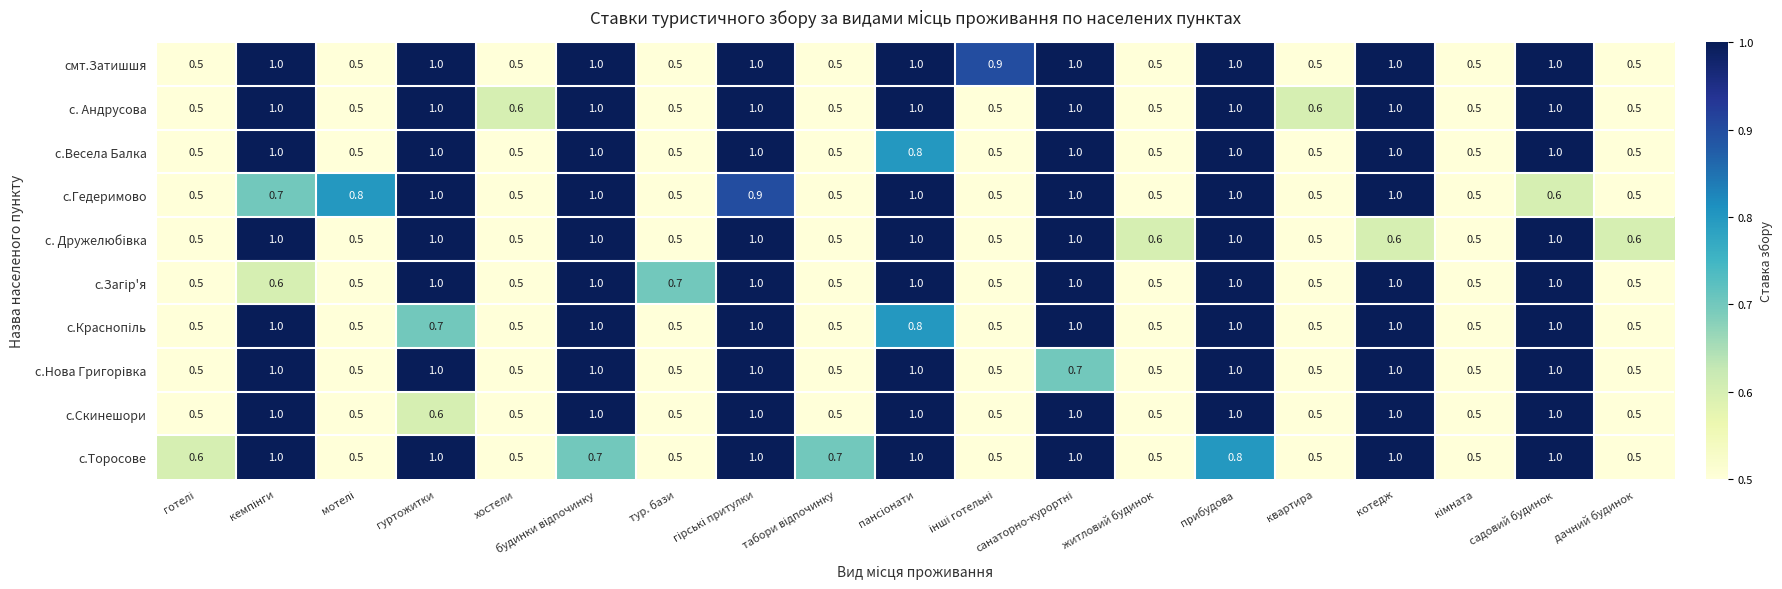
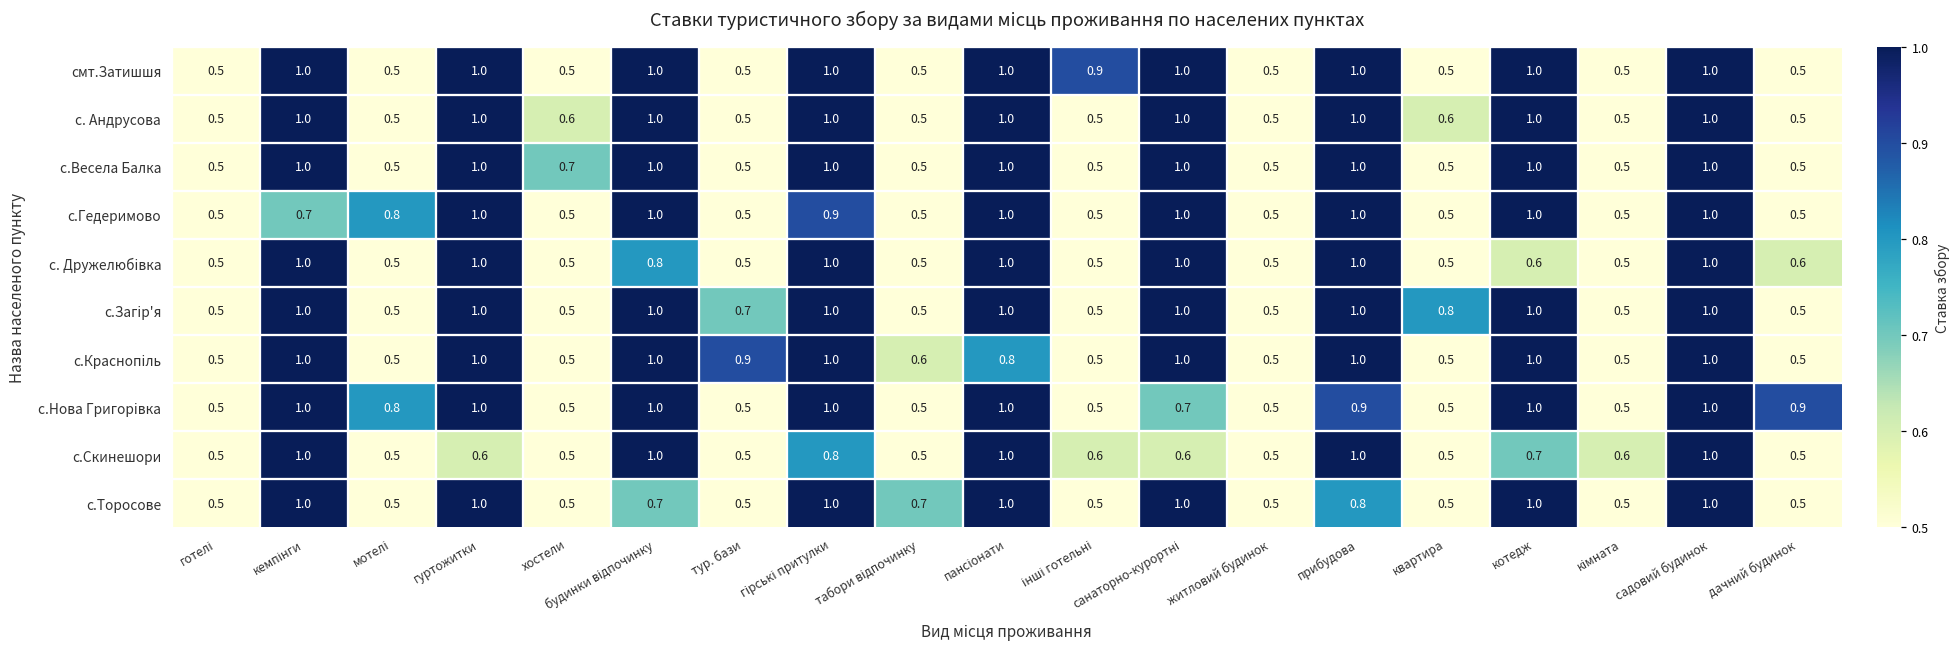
  {
    "смт.Затишшя": {
      "готелі": 0.5,
      "кемпінги": 1.0,
      "мотелі": 0.5,
      "гуртожитки": 1.0,
      "хостели": 0.5,
      "будинки відпочинку": 1.0,
      "тур. бази": 0.5,
      "гірські притулки": 1.0,
      "табори відпочинку": 0.5,
      "пансіонати": 1.0,
      "інші готельні": 0.9,
      "санаторно-курортні": 1.0,
      "житловий будинок": 0.5,
      "прибудова": 1.0,
      "квартира": 0.5,
      "котедж": 1.0,
      "кімната": 0.5,
      "садовий будинок": 1.0,
      "дачний будинок": 0.5
    },
    "с. Андрусова": {
      "готелі": 0.5,
      "кемпінги": 1.0,
      "мотелі": 0.5,
      "гуртожитки": 1.0,
      "хостели": 0.6,
      "будинки відпочинку": 1.0,
      "тур. бази": 0.5,
      "гірські притулки": 1.0,
      "табори відпочинку": 0.5,
      "пансіонати": 1.0,
      "інші готельні": 0.5,
      "санаторно-курортні": 1.0,
      "житловий будинок": 0.5,
      "прибудова": 1.0,
      "квартира": 0.6,
      "котедж": 1.0,
      "кімната": 0.5,
      "садовий будинок": 1.0,
      "дачний будинок": 0.5
    },
    "с.Весела Балка": {
      "готелі": 0.5,
      "кемпінги": 1.0,
      "мотелі": 0.5,
      "гуртожитки": 1.0,
-     "хостели": 0.5,
+     "хостели": 0.7,
      "будинки відпочинку": 1.0,
      "тур. бази": 0.5,
      "гірські притулки": 1.0,
      "табори відпочинку": 0.5,
-     "пансіонати": 0.8,
+     "пансіонати": 1.0,
      "інші готельні": 0.5,
      "санаторно-курортні": 1.0,
      "житловий будинок": 0.5,
      "прибудова": 1.0,
      "квартира": 0.5,
      "котедж": 1.0,
      "кімната": 0.5,
      "садовий будинок": 1.0,
      "дачний будинок": 0.5
    },
    "с.Гедеримово": {
      "готелі": 0.5,
      "кемпінги": 0.7,
      "мотелі": 0.8,
      "гуртожитки": 1.0,
      "хостели": 0.5,
      "будинки відпочинку": 1.0,
      "тур. бази": 0.5,
      "гірські притулки": 0.9,
      "табори відпочинку": 0.5,
      "пансіонати": 1.0,
      "інші готельні": 0.5,
      "санаторно-курортні": 1.0,
      "житловий будинок": 0.5,
      "прибудова": 1.0,
      "квартира": 0.5,
      "котедж": 1.0,
      "кімната": 0.5,
-     "садовий будинок": 0.6,
+     "садовий будинок": 1.0,
      "дачний будинок": 0.5
    },
    "с. Дружелюбівка": {
      "готелі": 0.5,
      "кемпінги": 1.0,
      "мотелі": 0.5,
      "гуртожитки": 1.0,
      "хостели": 0.5,
-     "будинки відпочинку": 1.0,
+     "будинки відпочинку": 0.8,
      "тур. бази": 0.5,
      "гірські притулки": 1.0,
      "табори відпочинку": 0.5,
      "пансіонати": 1.0,
      "інші готельні": 0.5,
      "санаторно-курортні": 1.0,
-     "житловий будинок": 0.6,
+     "житловий будинок": 0.5,
      "прибудова": 1.0,
      "квартира": 0.5,
      "котедж": 0.6,
      "кімната": 0.5,
      "садовий будинок": 1.0,
      "дачний будинок": 0.6
    },
    "с.Загір'я": {
      "готелі": 0.5,
-     "кемпінги": 0.6,
+     "кемпінги": 1.0,
      "мотелі": 0.5,
      "гуртожитки": 1.0,
      "хостели": 0.5,
      "будинки відпочинку": 1.0,
      "тур. бази": 0.7,
      "гірські притулки": 1.0,
      "табори відпочинку": 0.5,
      "пансіонати": 1.0,
      "інші готельні": 0.5,
      "санаторно-курортні": 1.0,
      "житловий будинок": 0.5,
      "прибудова": 1.0,
-     "квартира": 0.5,
+     "квартира": 0.8,
      "котедж": 1.0,
      "кімната": 0.5,
      "садовий будинок": 1.0,
      "дачний будинок": 0.5
    },
    "с.Краснопіль": {
      "готелі": 0.5,
      "кемпінги": 1.0,
      "мотелі": 0.5,
-     "гуртожитки": 0.7,
+     "гуртожитки": 1.0,
      "хостели": 0.5,
      "будинки відпочинку": 1.0,
-     "тур. бази": 0.5,
+     "тур. бази": 0.9,
      "гірські притулки": 1.0,
-     "табори відпочинку": 0.5,
+     "табори відпочинку": 0.6,
      "пансіонати": 0.8,
      "інші готельні": 0.5,
      "санаторно-курортні": 1.0,
      "житловий будинок": 0.5,
      "прибудова": 1.0,
      "квартира": 0.5,
      "котедж": 1.0,
      "кімната": 0.5,
      "садовий будинок": 1.0,
      "дачний будинок": 0.5
    },
    "с.Нова Григорівка": {
      "готелі": 0.5,
      "кемпінги": 1.0,
-     "мотелі": 0.5,
+     "мотелі": 0.8,
      "гуртожитки": 1.0,
      "хостели": 0.5,
      "будинки відпочинку": 1.0,
      "тур. бази": 0.5,
      "гірські притулки": 1.0,
      "табори відпочинку": 0.5,
      "пансіонати": 1.0,
      "інші готельні": 0.5,
      "санаторно-курортні": 0.7,
      "житловий будинок": 0.5,
-     "прибудова": 1.0,
+     "прибудова": 0.9,
      "квартира": 0.5,
      "котедж": 1.0,
      "кімната": 0.5,
      "садовий будинок": 1.0,
-     "дачний будинок": 0.5
+     "дачний будинок": 0.9
    },
    "с.Скинешори": {
      "готелі": 0.5,
      "кемпінги": 1.0,
      "мотелі": 0.5,
      "гуртожитки": 0.6,
      "хостели": 0.5,
      "будинки відпочинку": 1.0,
      "тур. бази": 0.5,
-     "гірські притулки": 1.0,
+     "гірські притулки": 0.8,
      "табори відпочинку": 0.5,
      "пансіонати": 1.0,
-     "інші готельні": 0.5,
-     "санаторно-курортні": 1.0,
+     "інші готельні": 0.6,
+     "санаторно-курортні": 0.6,
      "житловий будинок": 0.5,
      "прибудова": 1.0,
      "квартира": 0.5,
-     "котедж": 1.0,
-     "кімната": 0.5,
+     "котедж": 0.7,
+     "кімната": 0.6,
      "садовий будинок": 1.0,
      "дачний будинок": 0.5
    },
    "с.Торосове": {
-     "готелі": 0.6,
+     "готелі": 0.5,
      "кемпінги": 1.0,
      "мотелі": 0.5,
      "гуртожитки": 1.0,
      "хостели": 0.5,
      "будинки відпочинку": 0.7,
      "тур. бази": 0.5,
      "гірські притулки": 1.0,
      "табори відпочинку": 0.7,
      "пансіонати": 1.0,
      "інші готельні": 0.5,
      "санаторно-курортні": 1.0,
      "житловий будинок": 0.5,
      "прибудова": 0.8,
      "квартира": 0.5,
      "котедж": 1.0,
      "кімната": 0.5,
      "садовий будинок": 1.0,
      "дачний будинок": 0.5
    }
  }
